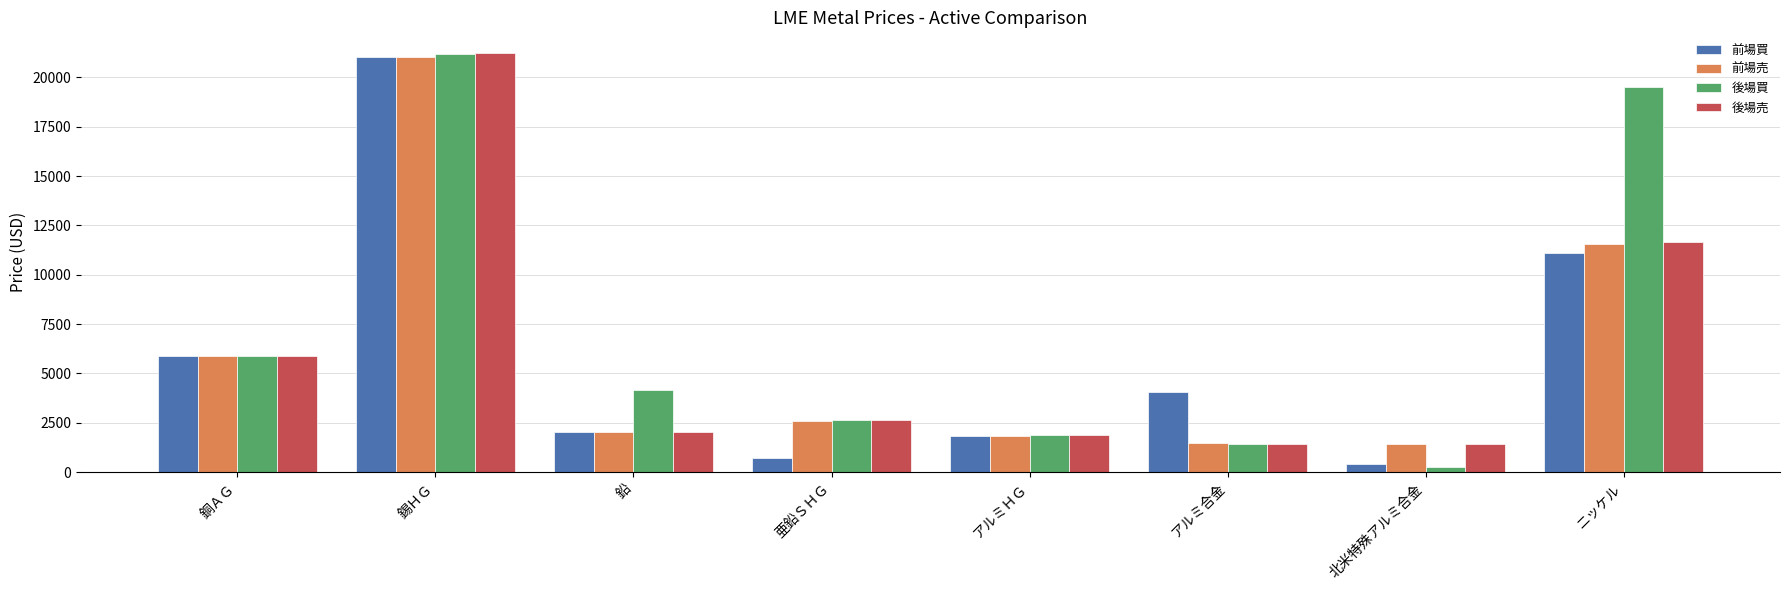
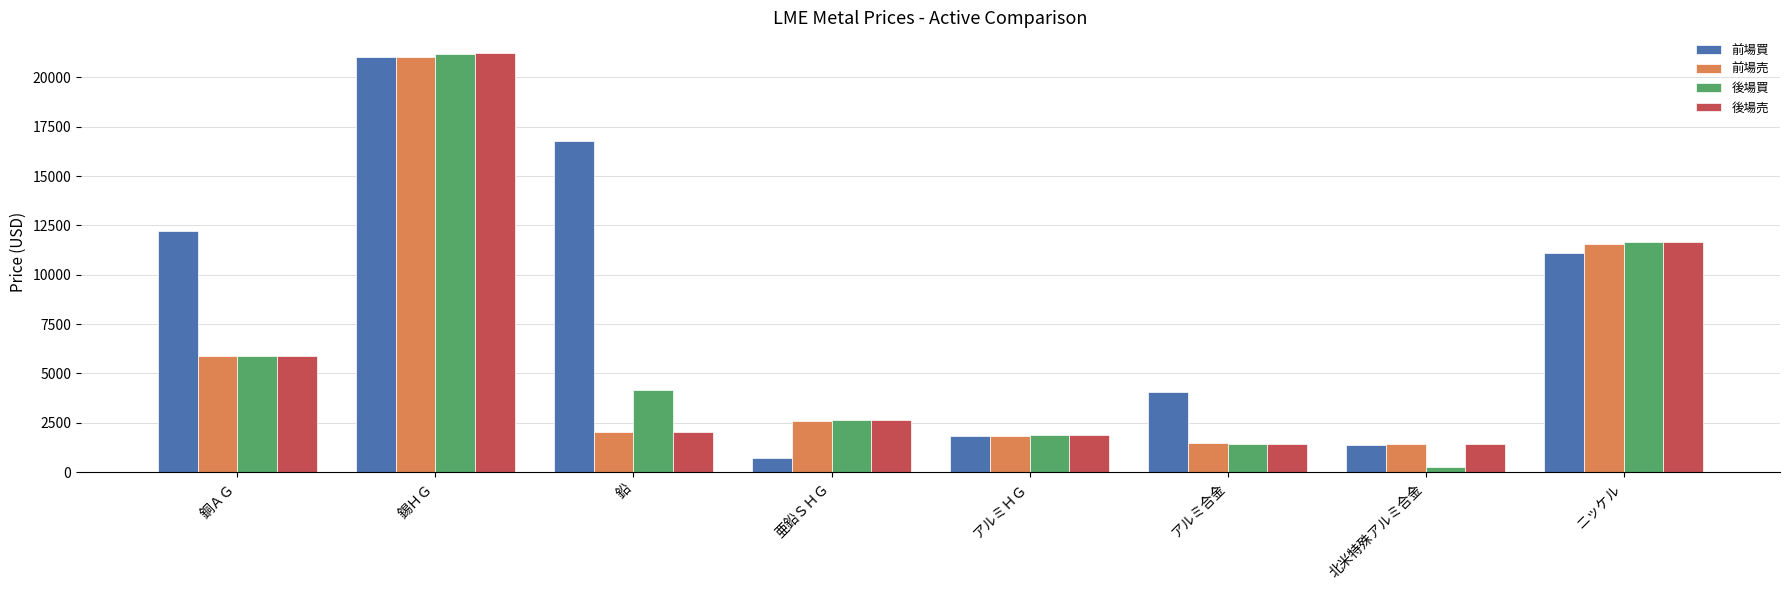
  {
    "前場買": {
-     "銅ＡＧ": 5900,
+     "銅ＡＧ": 12200,
      "錫ＨＧ": 21100,
-     "鉛": 2000,
+     "鉛": 16800,
      "亜鉛ＳＨＧ": 700,
      "アルミＨＧ": 1900,
      "アルミ合金": 4000,
-     "北米特殊アルミ合金": 400,
+     "北米特殊アルミ合金": 1400,
      "ニッケル": 11100
    },
    "後場買": {
      "銅ＡＧ": 5900,
      "錫ＨＧ": 21200,
      "鉛": 4200,
      "亜鉛ＳＨＧ": 2600,
      "アルミＨＧ": 1900,
      "アルミ合金": 1400,
      "北米特殊アルミ合金": 200,
-     "ニッケル": 19500
+     "ニッケル": 11700
    }
  }
